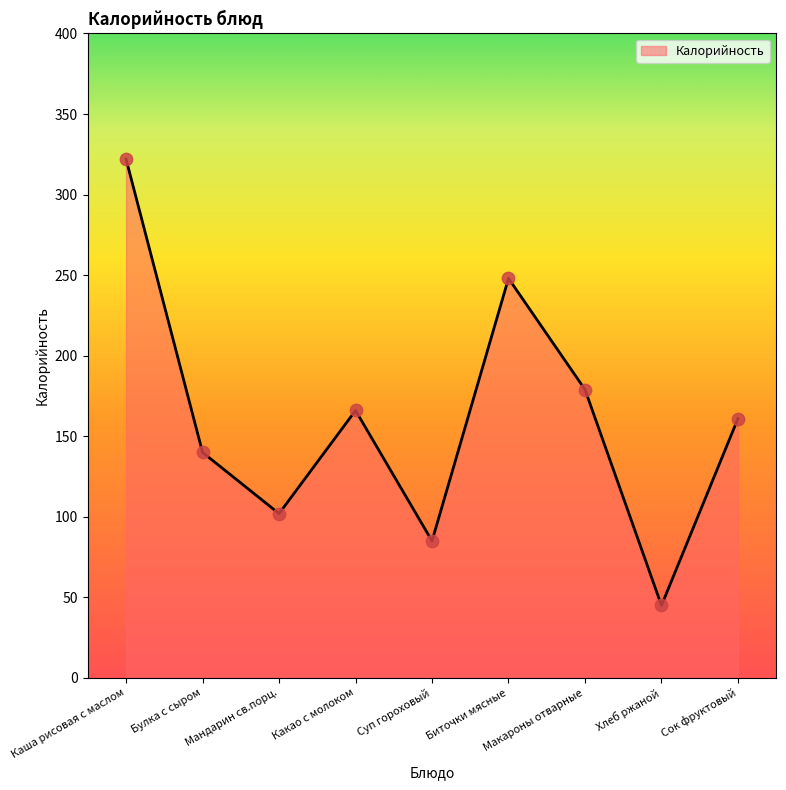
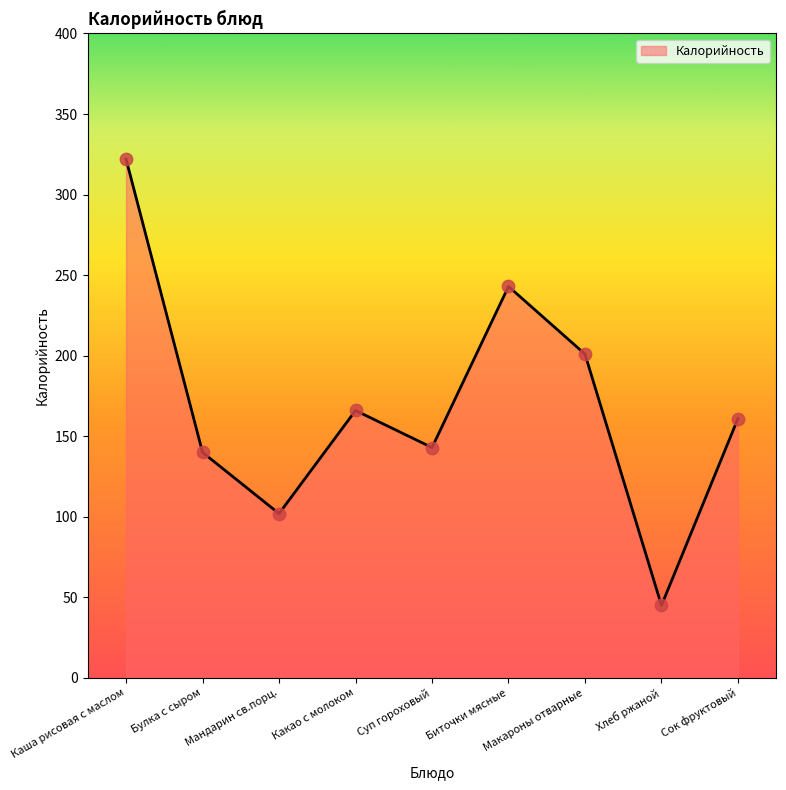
  {
    "Каша рисовая с маслом": 322,
    "Булка с сыром": 140,
    "Мандарин св.порц.": 102,
    "Какао с молоком": 166,
-   "Суп гороховый": 85,
-   "Биточки мясные": 248,
-   "Макароны отварные": 179,
+   "Суп гороховый": 143,
+   "Биточки мясные": 243,
+   "Макароны отварные": 201,
    "Хлеб ржаной": 45,
    "Сок фруктовый": 161
  }
